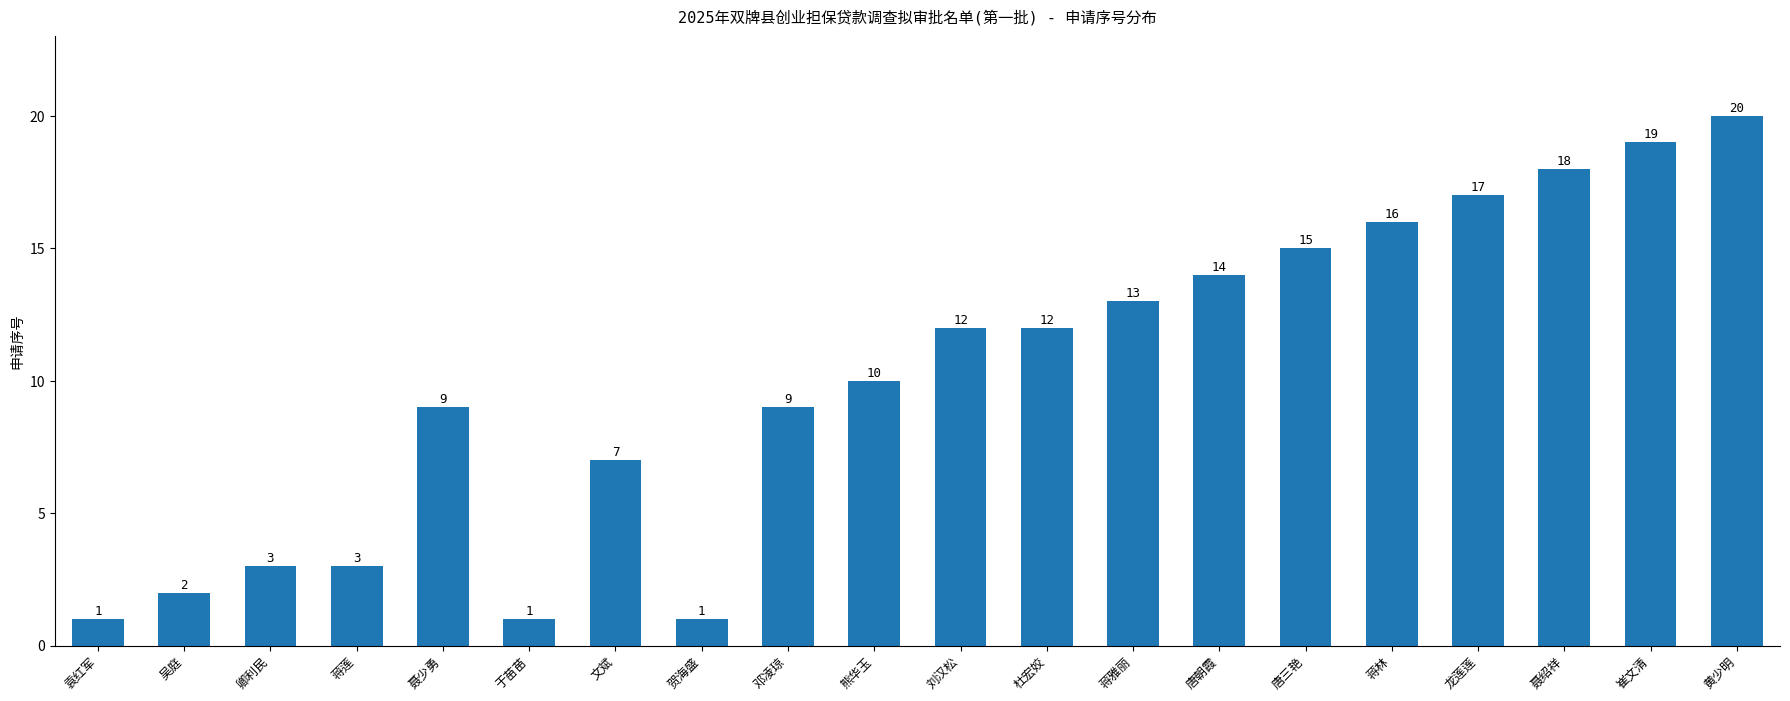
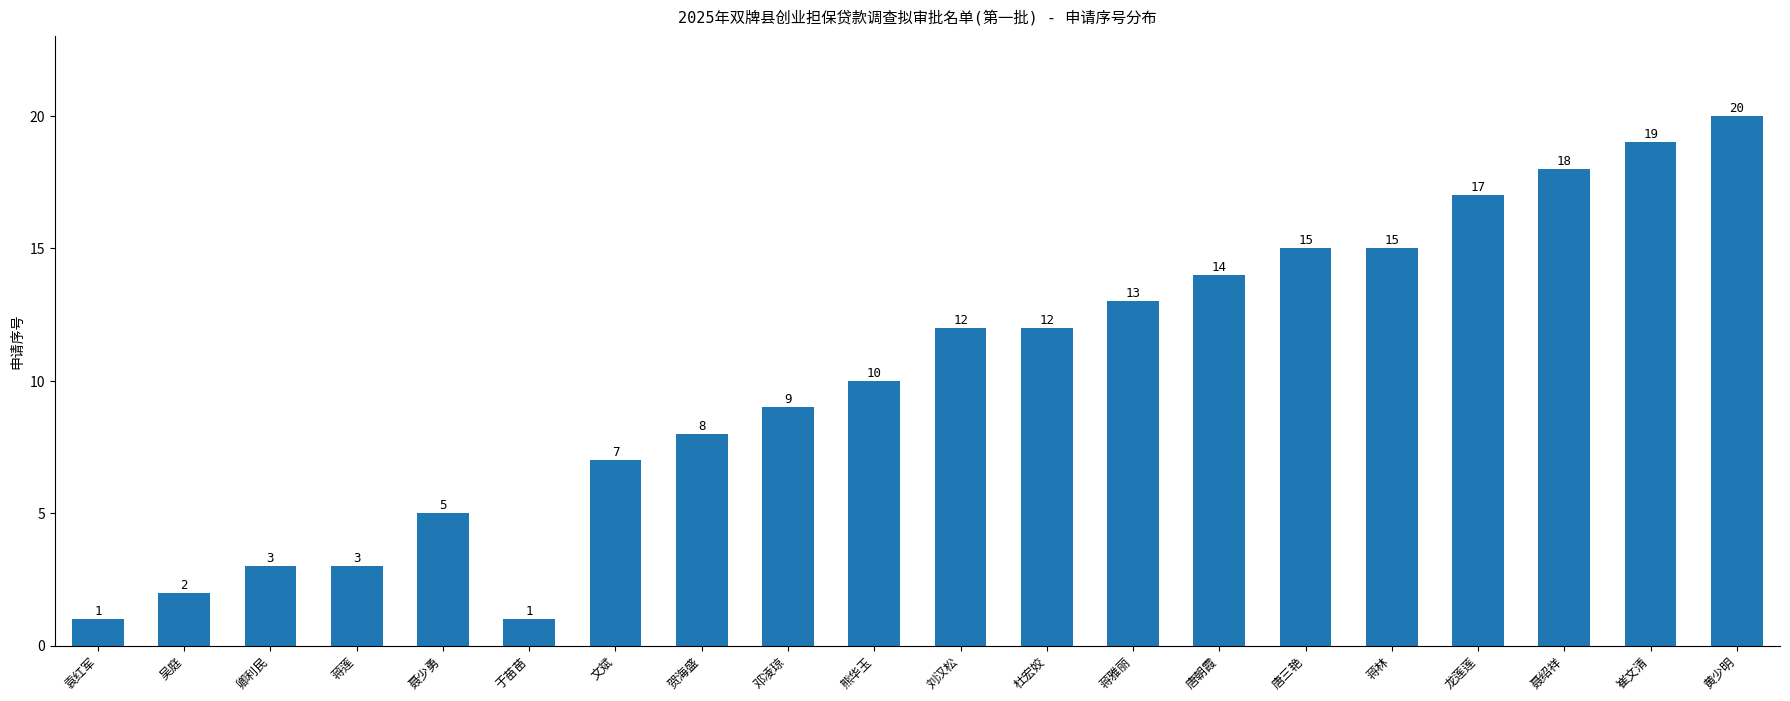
  {
    "袁红军": 1,
    "吴庭": 2,
    "卿利民": 3,
    "蒋莲": 3,
-   "聂少勇": 9,
+   "聂少勇": 5,
    "于苗苗": 1,
    "文斌": 7,
-   "贺海盛": 1,
+   "贺海盛": 8,
    "邓凌琼": 9,
    "熊华玉": 10,
    "刘汉松": 12,
    "杜宏姣": 12,
    "蒋雅丽": 13,
    "唐朝霞": 14,
    "唐三艳": 15,
-   "蒋林": 16,
+   "蒋林": 15,
    "龙莲莲": 17,
    "聂绍祥": 18,
    "崔文清": 19,
    "黄少明": 20
  }
